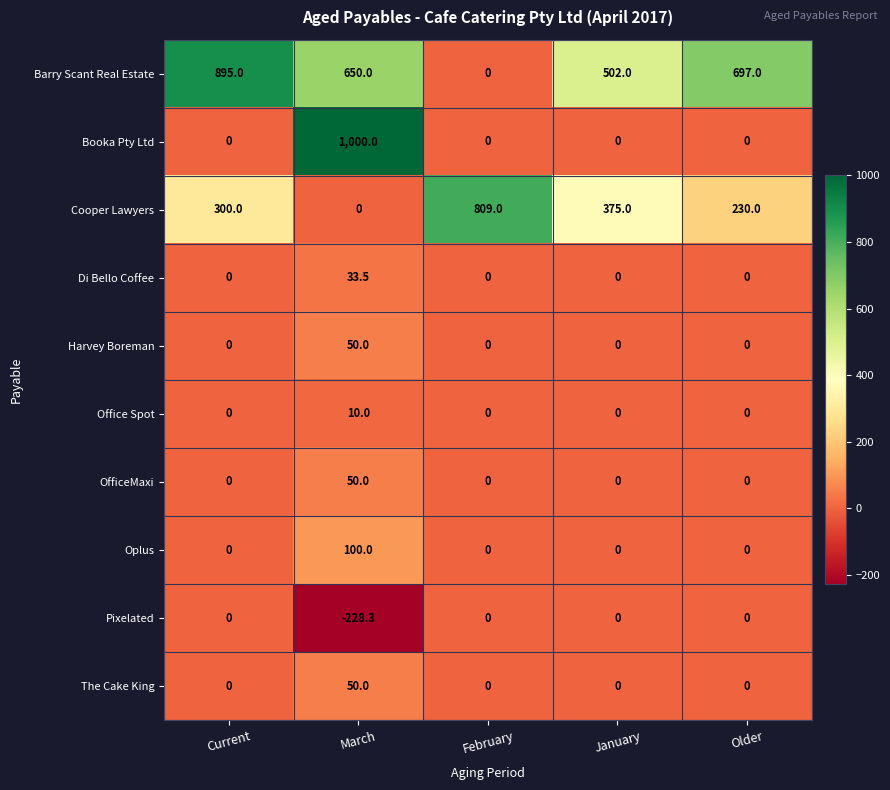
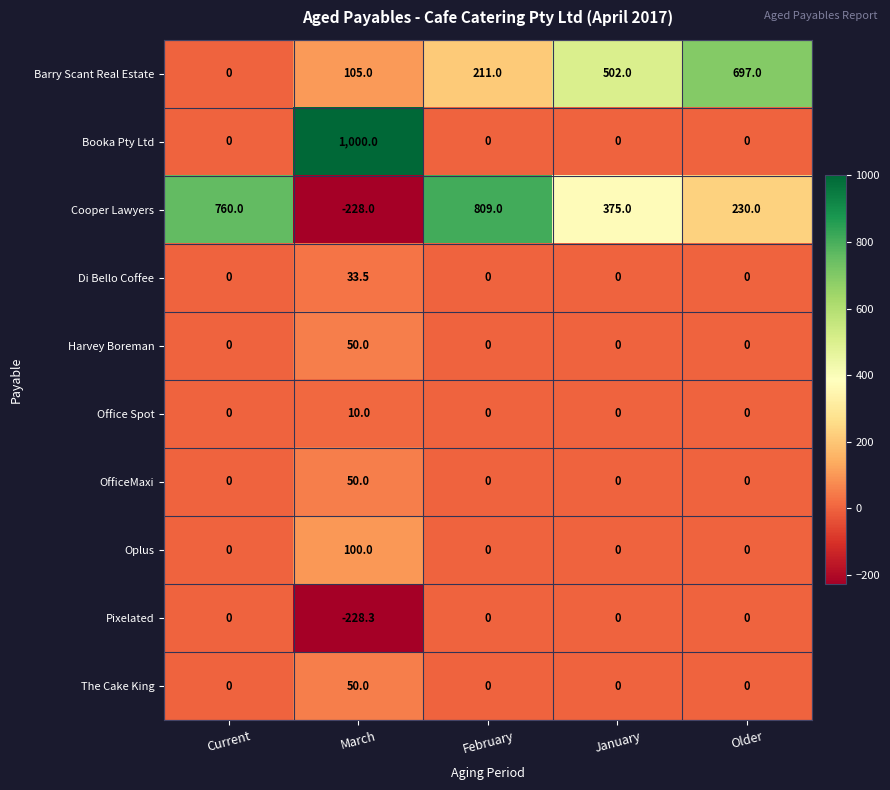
  {
    "Barry Scant Real Estate": {
-     "Current": "895.0",
-     "March": "650.0",
-     "February": "0",
+     "Current": "0",
+     "March": "105.0",
+     "February": "211.0",
      "January": "502.0",
      "Older": "697.0"
    },
    "Booka Pty Ltd": {
      "Current": "0",
      "March": "1,000.0",
      "February": "0",
      "January": "0",
      "Older": "0"
    },
    "Cooper Lawyers": {
-     "Current": "300.0",
-     "March": "0",
+     "Current": "760.0",
+     "March": "-228.0",
      "February": "809.0",
      "January": "375.0",
      "Older": "230.0"
    },
    "Di Bello Coffee": {
      "Current": "0",
      "March": "33.5",
      "February": "0",
      "January": "0",
      "Older": "0"
    },
    "Harvey Boreman": {
      "Current": "0",
      "March": "50.0",
      "February": "0",
      "January": "0",
      "Older": "0"
    },
    "Office Spot": {
      "Current": "0",
      "March": "10.0",
      "February": "0",
      "January": "0",
      "Older": "0"
    },
    "OfficeMaxi": {
      "Current": "0",
      "March": "50.0",
      "February": "0",
      "January": "0",
      "Older": "0"
    },
    "Oplus": {
      "Current": "0",
      "March": "100.0",
      "February": "0",
      "January": "0",
      "Older": "0"
    },
    "Pixelated": {
      "Current": "0",
      "March": "-228.3",
      "February": "0",
      "January": "0",
      "Older": "0"
    },
    "The Cake King": {
      "Current": "0",
      "March": "50.0",
      "February": "0",
      "January": "0",
      "Older": "0"
    }
  }
